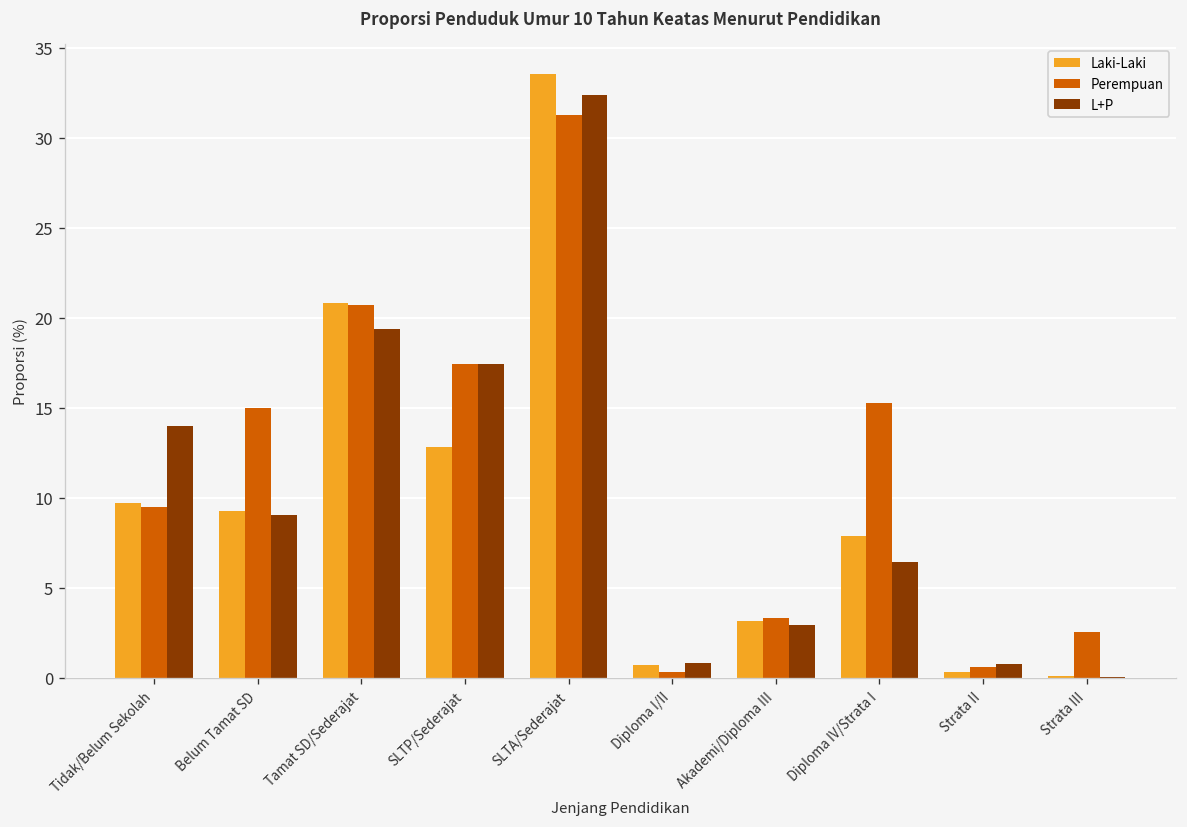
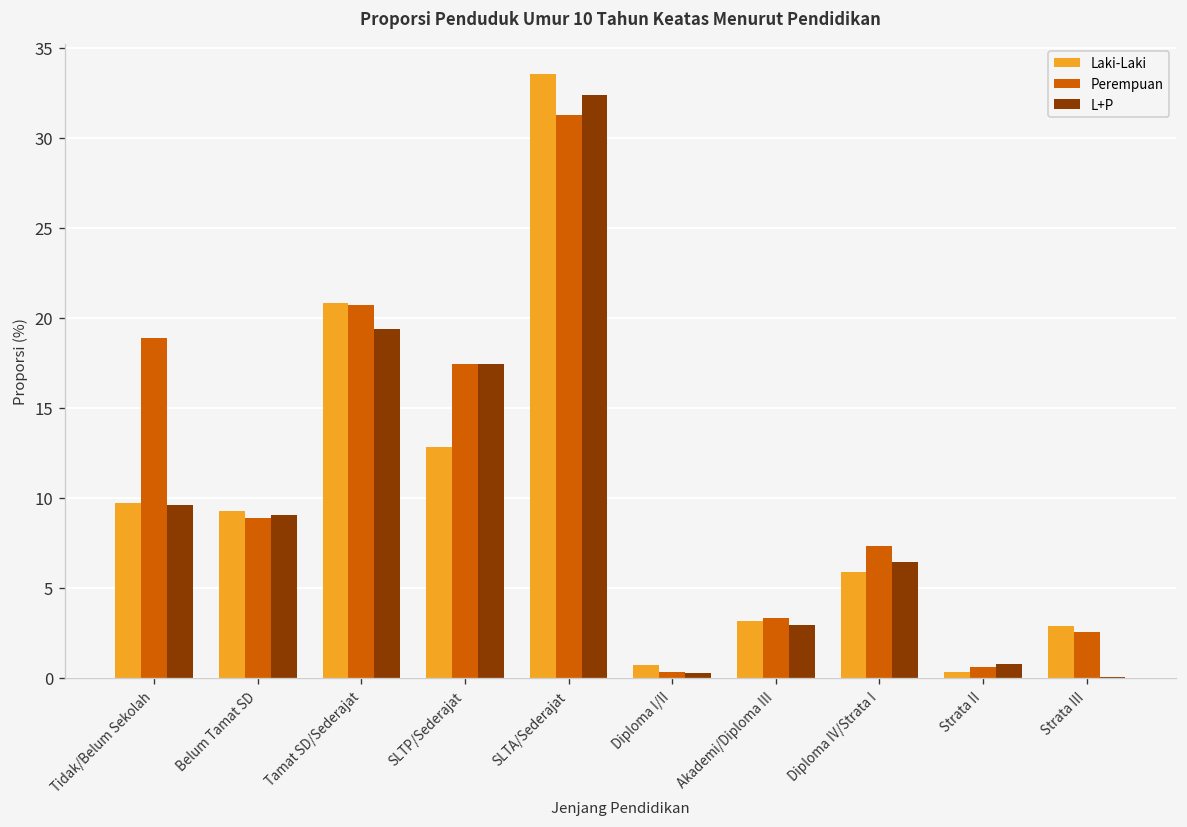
  {
    "Laki-Laki": {
      "Tidak/Belum Sekolah": 9.7,
      "Belum Tamat SD": 9.2,
      "Tamat SD/Sederajat": 20.8,
      "SLTP/Sederajat": 12.8,
      "SLTA/Sederajat": 33.5,
      "Diploma I/II": 0.7,
      "Akademi/Diploma III": 3.2,
-     "Diploma IV/Strata I": 7.9,
+     "Diploma IV/Strata I": 5.9,
      "Strata II": 0.3,
-     "Strata III": 0.1
+     "Strata III": 2.9
    },
    "Perempuan": {
-     "Tidak/Belum Sekolah": 9.5,
-     "Belum Tamat SD": 15.0,
+     "Tidak/Belum Sekolah": 18.9,
+     "Belum Tamat SD": 8.9,
      "Tamat SD/Sederajat": 20.7,
      "SLTP/Sederajat": 17.4,
      "SLTA/Sederajat": 31.3,
      "Diploma I/II": 0.3,
      "Akademi/Diploma III": 3.3,
-     "Diploma IV/Strata I": 15.2,
+     "Diploma IV/Strata I": 7.3,
      "Strata II": 0.6,
      "Strata III": 2.5
    },
    "L+P": {
-     "Tidak/Belum Sekolah": 14.0,
+     "Tidak/Belum Sekolah": 9.6,
      "Belum Tamat SD": 9.1,
      "Tamat SD/Sederajat": 19.4,
      "SLTP/Sederajat": 17.4,
      "SLTA/Sederajat": 32.4,
-     "Diploma I/II": 0.8,
+     "Diploma I/II": 0.3,
      "Akademi/Diploma III": 2.9,
      "Diploma IV/Strata I": 6.4,
      "Strata II": 0.8
    }
  }
